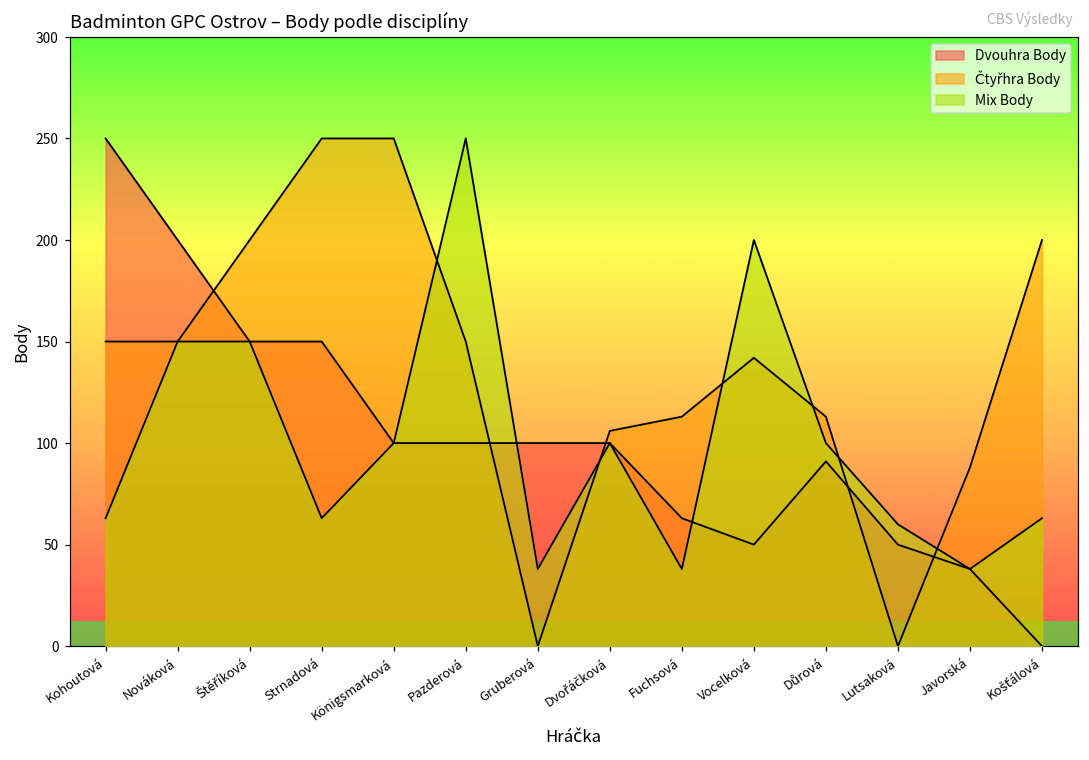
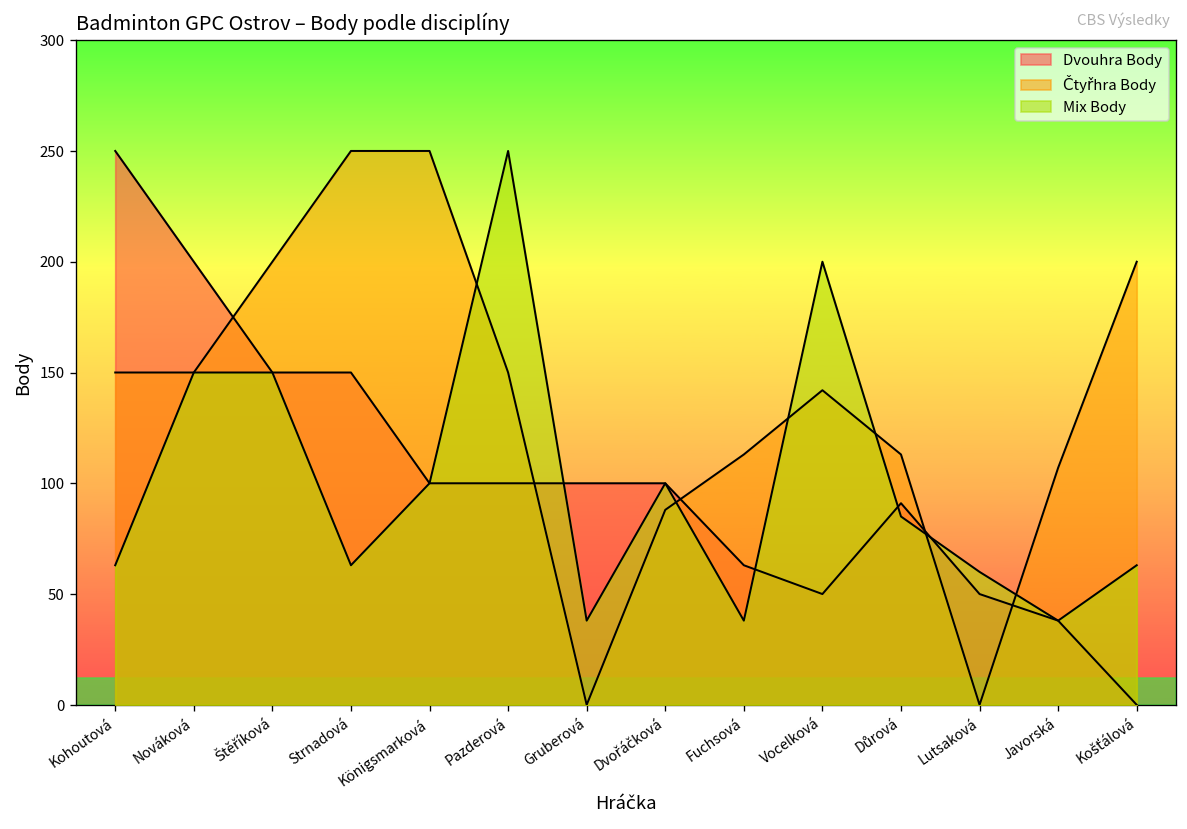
  {
    "Dvouhra Body": {
      "Kohoutová": 250,
      "Nováková": 200,
      "Strnadová": 150,
      "Pazderová": 100,
      "Gruberová": 100,
      "Fuchsová": 63,
      "Vocelková": 50,
      "Důrová": 91,
      "Lutsaková": 50
    },
    "Čtyřhra Body": {
      "Kohoutová": 150,
      "Štěříková": 200,
      "Strnadová": 250,
      "Königsmarková": 250,
      "Pazderová": 150,
-     "Dvořáčková": 106,
+     "Dvořáčková": 88,
      "Fuchsová": 113,
      "Vocelková": 142,
      "Důrová": 113,
-     "Javorská": 88,
+     "Javorská": 107,
      "Košťálová": 200
    },
    "Mix Body": {
      "Kohoutová": 63,
      "Strnadová": 63,
      "Pazderová": 250,
      "Gruberová": 38,
      "Fuchsová": 38,
      "Vocelková": 200,
-     "Důrová": 100,
+     "Důrová": 85,
      "Lutsaková": 60,
      "Košťálová": 63
    }
  }
